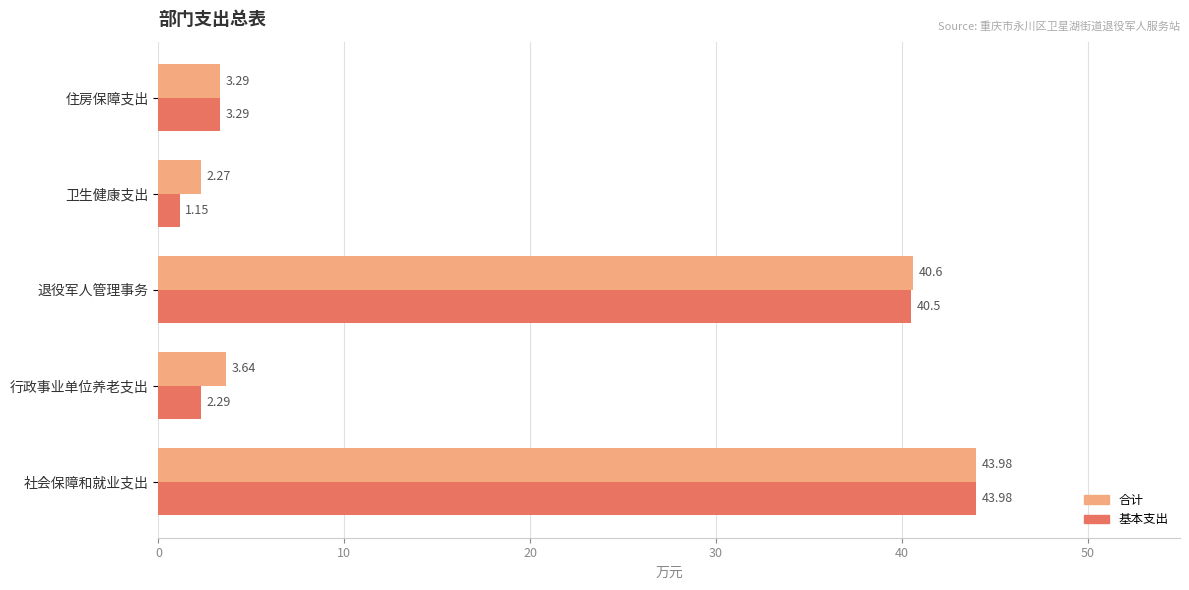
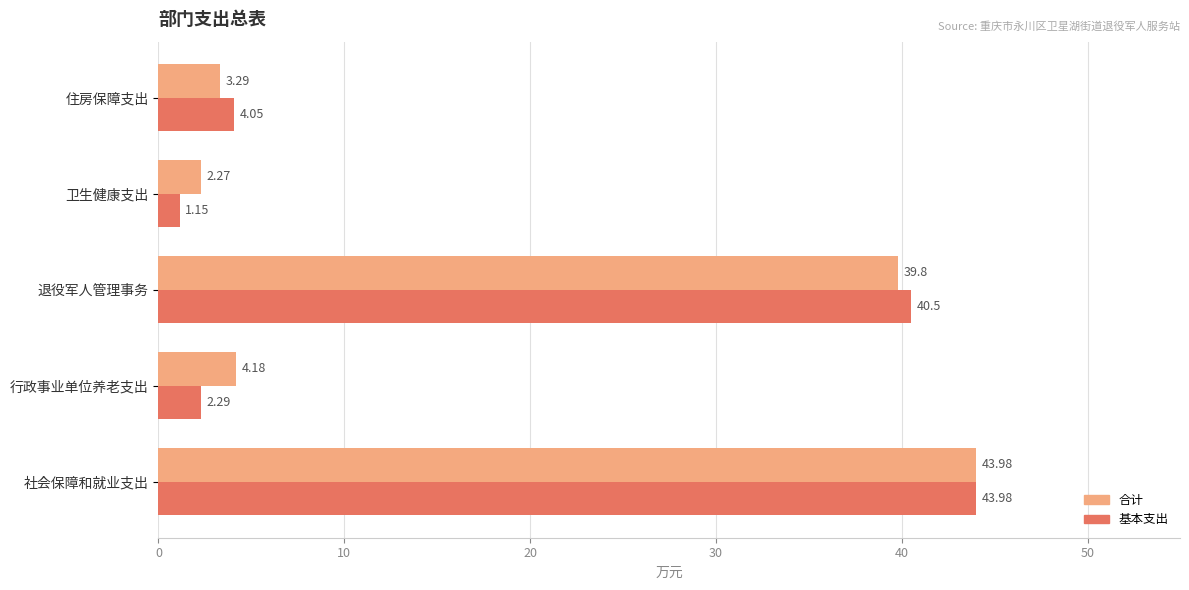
  {
    "合计": {
      "住房保障支出": 3.29,
      "卫生健康支出": 2.27,
-     "退役军人管理事务": 40.6,
-     "行政事业单位养老支出": 3.64,
+     "退役军人管理事务": 39.8,
+     "行政事业单位养老支出": 4.18,
      "社会保障和就业支出": 43.98
    },
    "基本支出": {
-     "住房保障支出": 3.29,
+     "住房保障支出": 4.05,
      "卫生健康支出": 1.15,
      "退役军人管理事务": 40.5,
      "行政事业单位养老支出": 2.29,
      "社会保障和就业支出": 43.98
    }
  }
